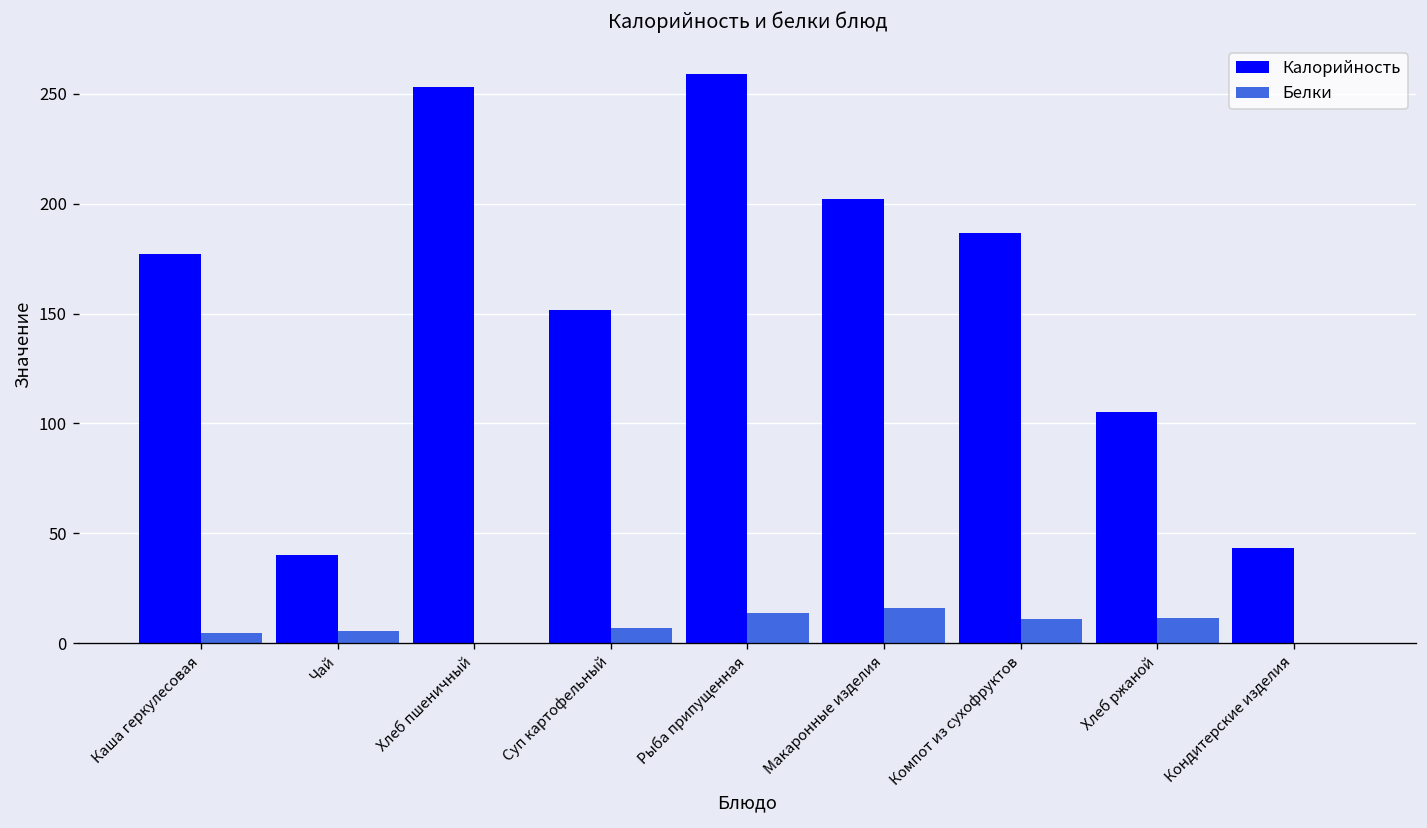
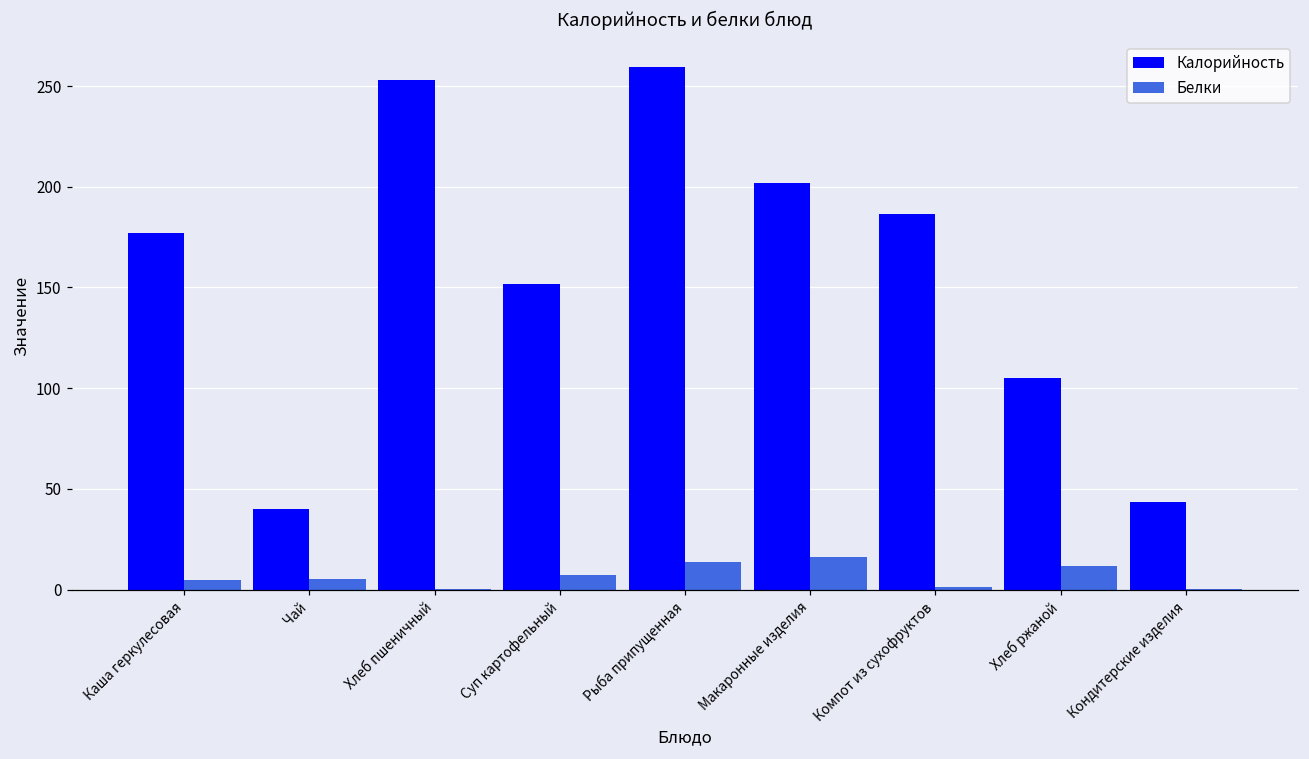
  {
    "Калорийность": {
      "Каша геркулесовая": 177,
      "Чай": 40,
      "Хлеб пшеничный": 253,
      "Суп картофельный": 152,
      "Рыба припущенная": 259,
      "Макаронные изделия": 202,
      "Компот из сухофруктов": 187,
      "Хлеб ржаной": 105,
      "Кондитерские изделия": 43
    },
    "Белки": {
      "Каша геркулесовая": 5,
      "Чай": 5,
      "Суп картофельный": 7,
      "Рыба припущенная": 14,
      "Макаронные изделия": 16,
-     "Компот из сухофруктов": 11,
+     "Компот из сухофруктов": 1,
      "Хлеб ржаной": 12
    }
  }
